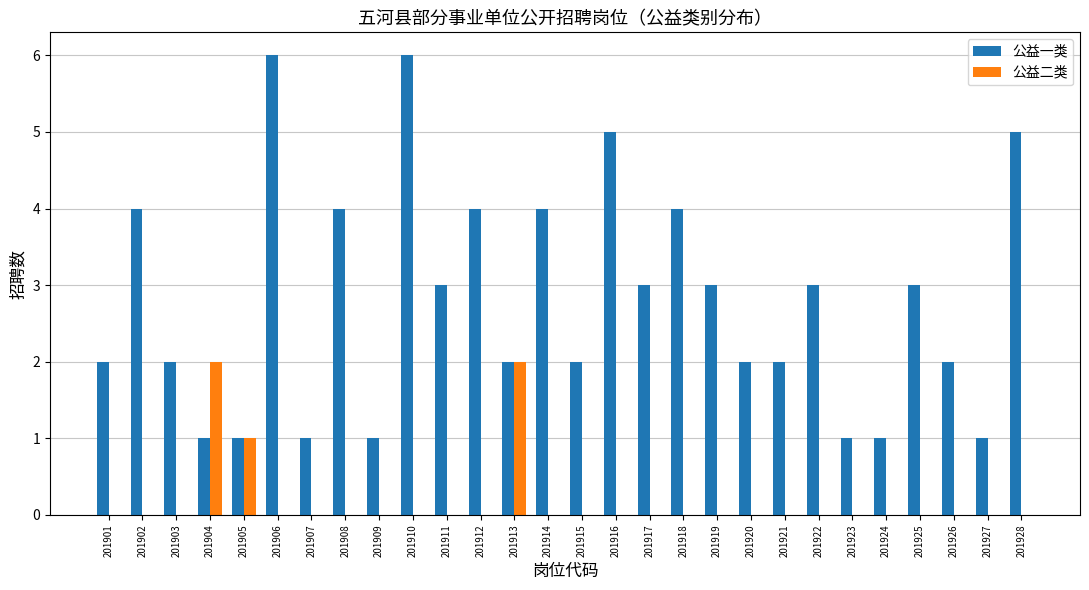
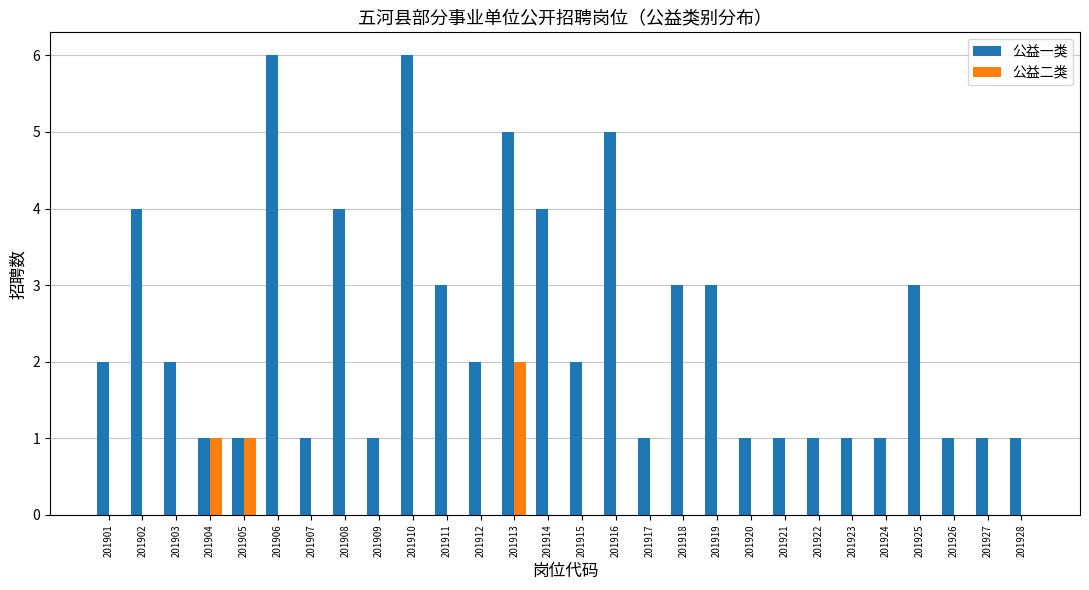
  {
    "公益一类": {
      "201901": 2,
      "201902": 4,
      "201903": 2,
      "201904": 1,
      "201905": 1,
      "201906": 6,
      "201907": 1,
      "201908": 4,
      "201909": 1,
      "201910": 6,
      "201911": 3,
-     "201912": 4,
-     "201913": 2,
+     "201912": 2,
+     "201913": 5,
      "201914": 4,
      "201915": 2,
      "201916": 5,
-     "201917": 3,
-     "201918": 4,
+     "201917": 1,
+     "201918": 3,
      "201919": 3,
-     "201920": 2,
-     "201921": 2,
-     "201922": 3,
+     "201920": 1,
+     "201921": 1,
+     "201922": 1,
      "201923": 1,
      "201924": 1,
      "201925": 3,
-     "201926": 2,
+     "201926": 1,
      "201927": 1,
-     "201928": 5
+     "201928": 1
    },
    "公益二类": {
      "201901": 0,
      "201902": 0,
      "201903": 0,
-     "201904": 2,
+     "201904": 1,
      "201905": 1,
      "201906": 0,
      "201907": 0,
      "201908": 0,
      "201909": 0,
      "201910": 0,
      "201911": 0,
      "201912": 0,
      "201913": 2,
      "201914": 0,
      "201915": 0,
      "201916": 0,
      "201917": 0,
      "201918": 0,
      "201919": 0,
      "201920": 0,
      "201921": 0,
      "201922": 0,
      "201923": 0,
      "201924": 0,
      "201925": 0,
      "201926": 0,
      "201927": 0,
      "201928": 0
    }
  }
